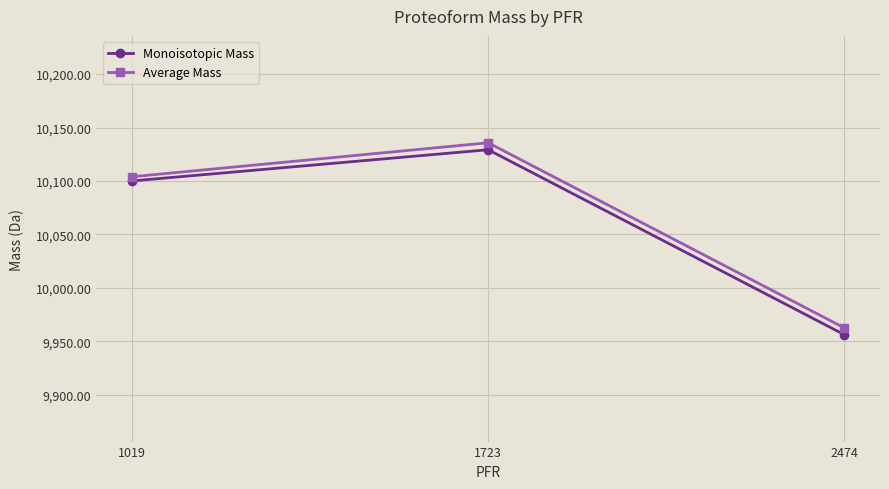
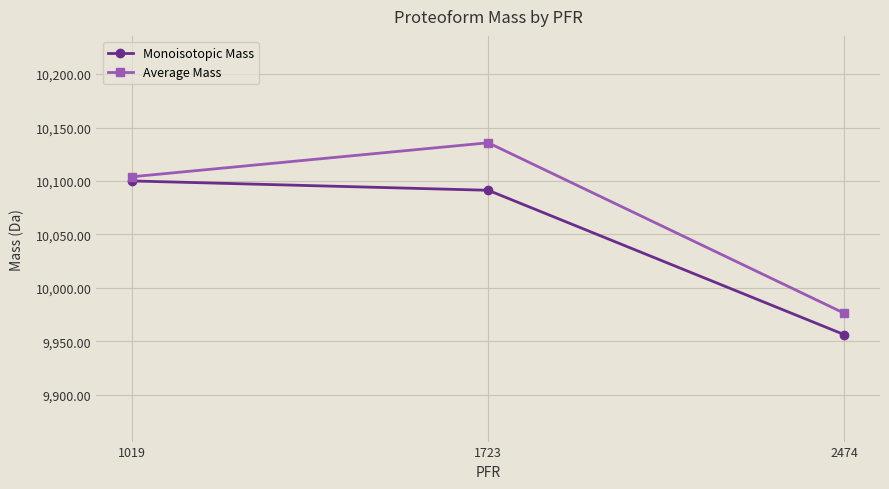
  {
    "Monoisotopic Mass": {
      "1019": "10,100",
-     "1723": "10,129",
+     "1723": "10,091",
      "2474": "9,956"
    },
    "Average Mass": {
      "1019": "10,104",
      "1723": "10,136",
-     "2474": "9,963"
+     "2474": "9,976"
    }
  }
